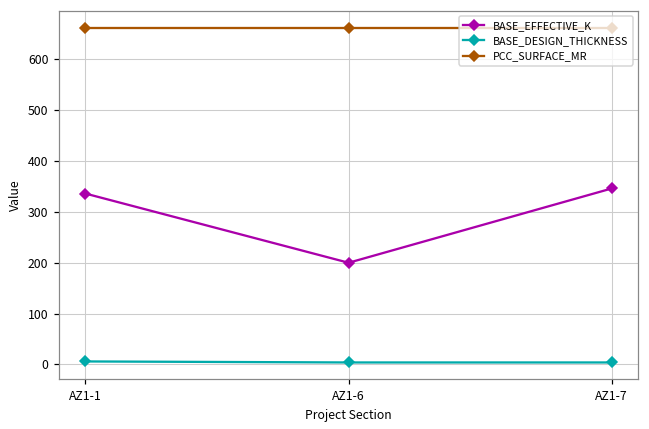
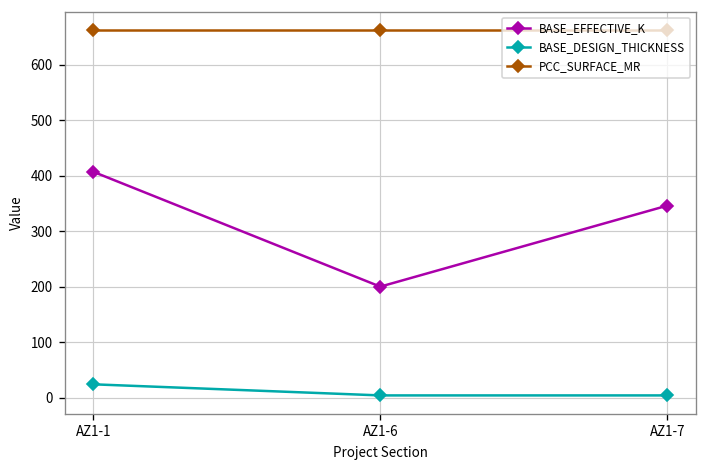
  {
    "BASE_EFFECTIVE_K": {
-     "AZ1-1": 340,
+     "AZ1-1": 410,
      "AZ1-6": 200,
      "AZ1-7": 350
    },
    "BASE_DESIGN_THICKNESS": {
-     "AZ1-1": 10,
+     "AZ1-1": 20,
      "AZ1-6": 0,
      "AZ1-7": 0
    },
    "PCC_SURFACE_MR": {
      "AZ1-1": 660,
      "AZ1-6": 660
    }
  }
